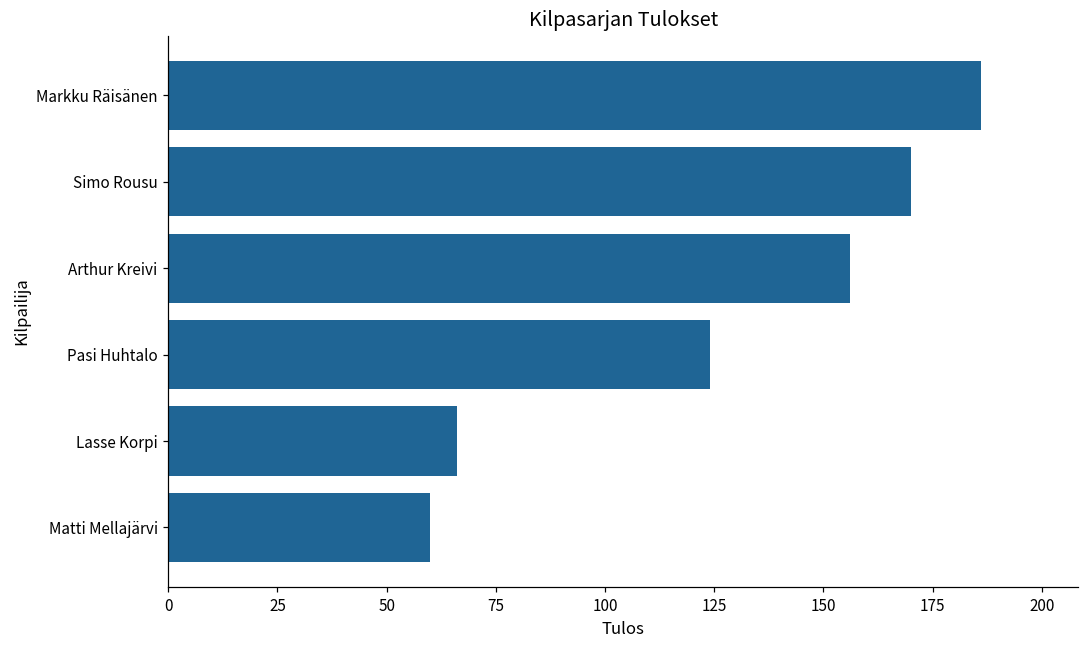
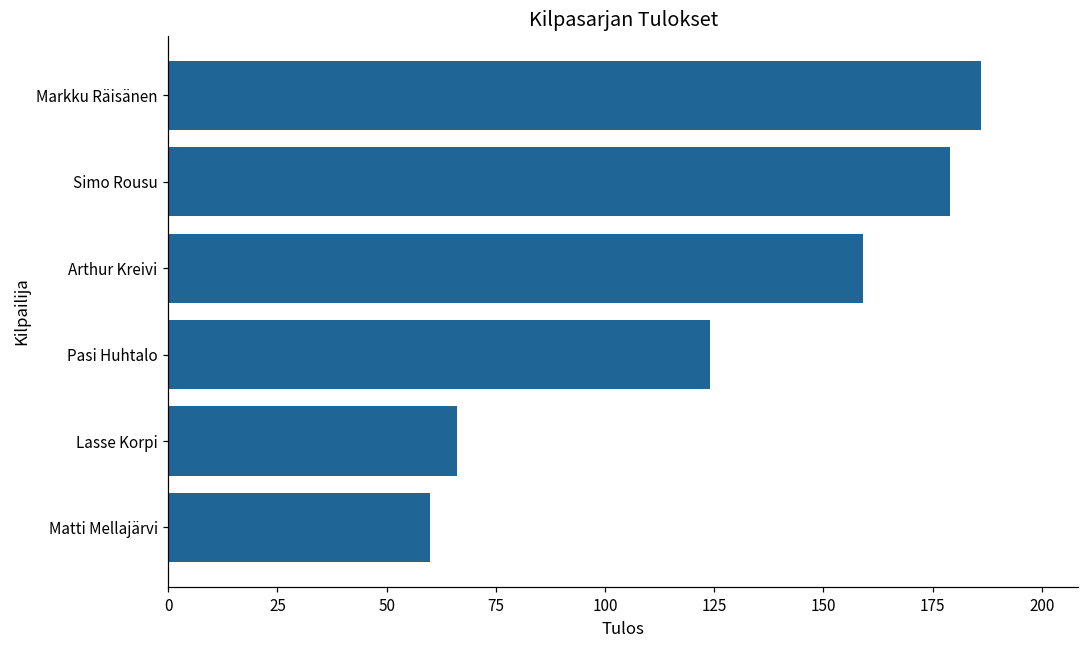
  {
    "Markku Räisänen": 186,
-   "Simo Rousu": 170,
-   "Arthur Kreivi": 156,
+   "Simo Rousu": 179,
+   "Arthur Kreivi": 159,
    "Pasi Huhtalo": 124,
    "Lasse Korpi": 66,
    "Matti Mellajärvi": 60
  }
